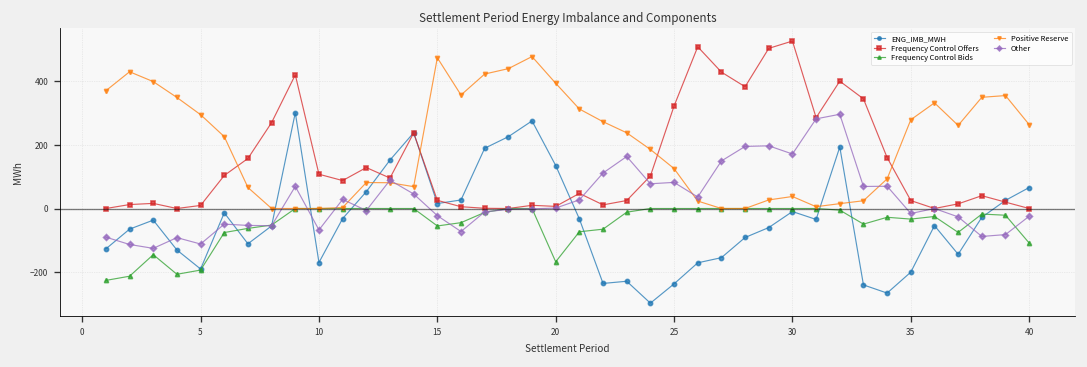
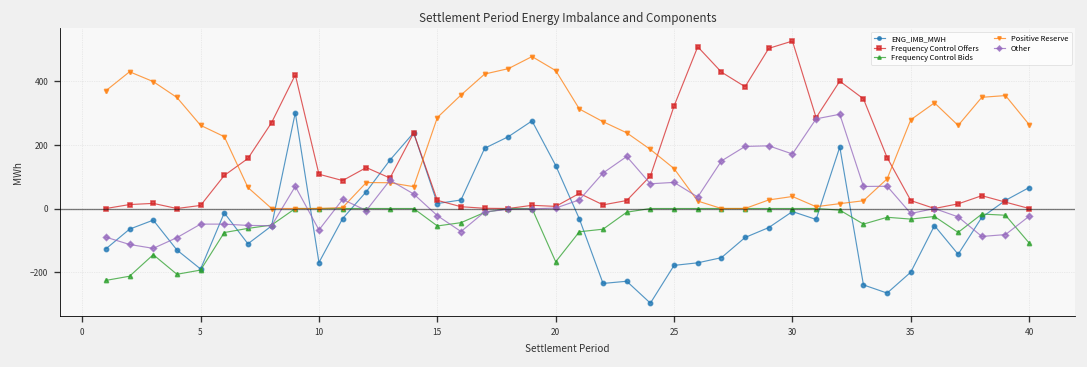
  {
    "ENG_IMB_MWH": {
      "10": -170,
      "15": 20,
      "20": 140,
-     "25": -240,
+     "25": -180,
      "30": -10,
      "35": -200,
      "40": 70
    },
    "Frequency Control Offers": {
      "5": 10,
      "10": 110,
      "15": 30,
      "25": 320,
      "30": 530,
      "35": 20,
      "40": 0
    },
    "Frequency Control Bids": {
      "15": -50,
      "20": -170,
      "25": 0,
      "30": 0,
      "35": -30,
      "40": -110
    },
    "Positive Reserve": {
-     "5": 290,
-     "15": 470,
-     "20": 390,
+     "5": 260,
+     "15": 290,
+     "20": 430,
      "25": 130,
      "30": 40,
      "35": 280,
      "40": 260
    },
    "Other": {
-     "5": -110,
+     "5": -50,
      "10": -70,
      "15": -20,
      "25": 80,
      "30": 170,
      "35": -20,
      "40": -20
    }
  }
